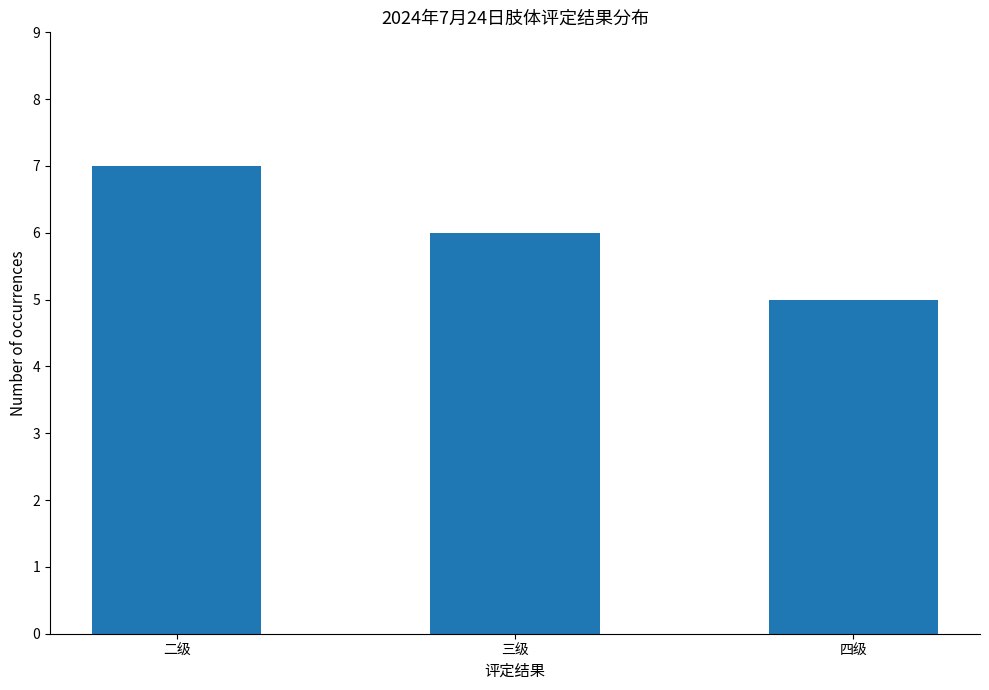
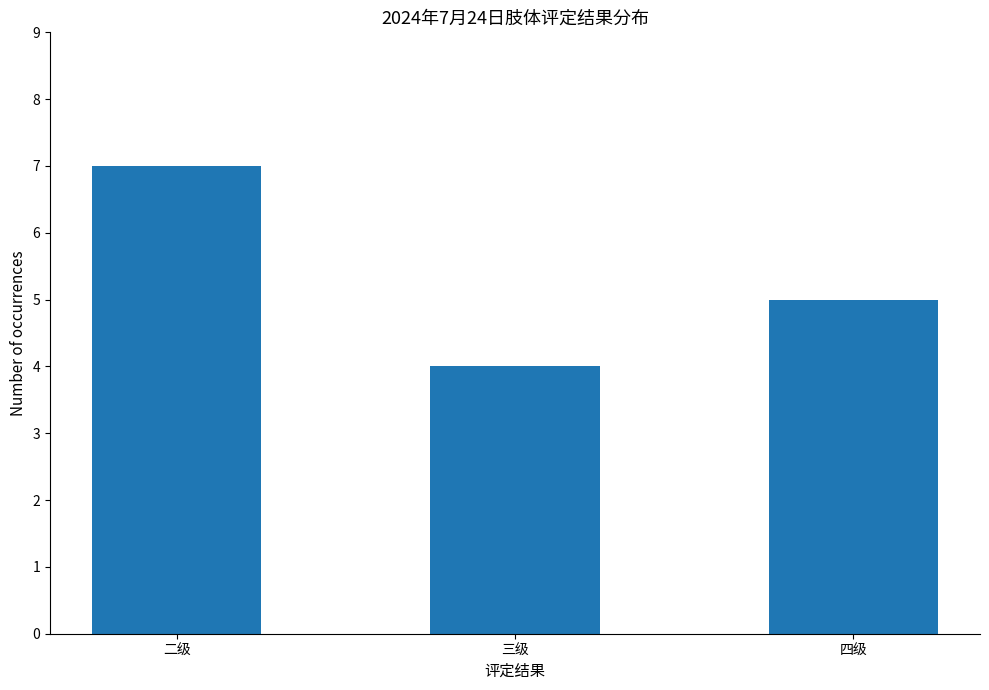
  {
    "二级": 7,
-   "三级": 6,
+   "三级": 4,
    "四级": 5
  }
